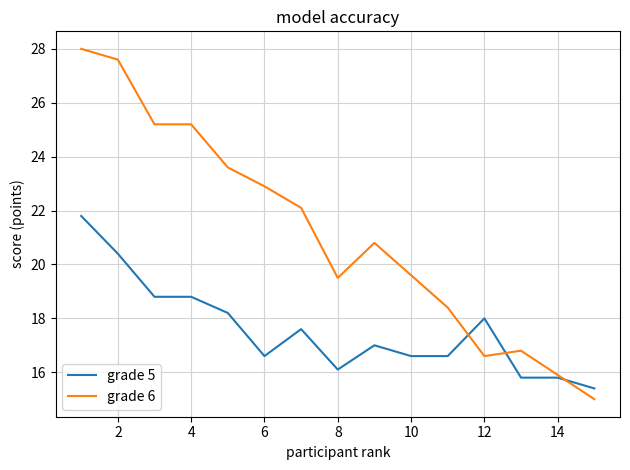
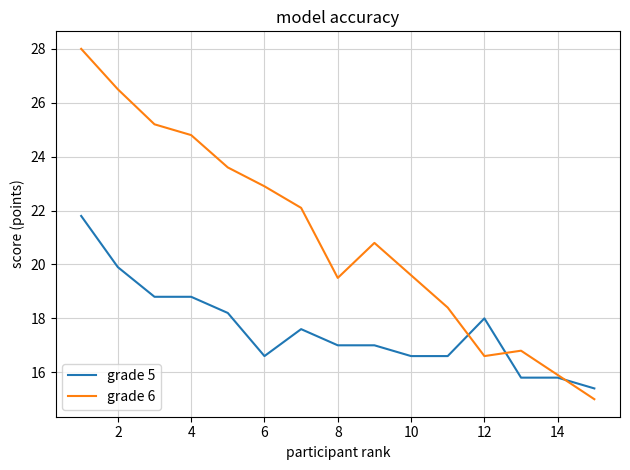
  {
    "grade 5": {
-     "2": 20.4,
+     "2": 19.9,
      "4": 18.8,
      "6": 16.6,
-     "8": 16.1,
+     "8": 17.0,
      "10": 16.6,
      "12": 18.0,
      "14": 15.8
    },
    "grade 6": {
-     "2": 27.6,
-     "4": 25.2,
+     "2": 26.5,
+     "4": 24.8,
      "6": 22.9,
      "8": 19.5,
      "10": 19.6,
      "12": 16.6,
      "14": 15.9
    }
  }
